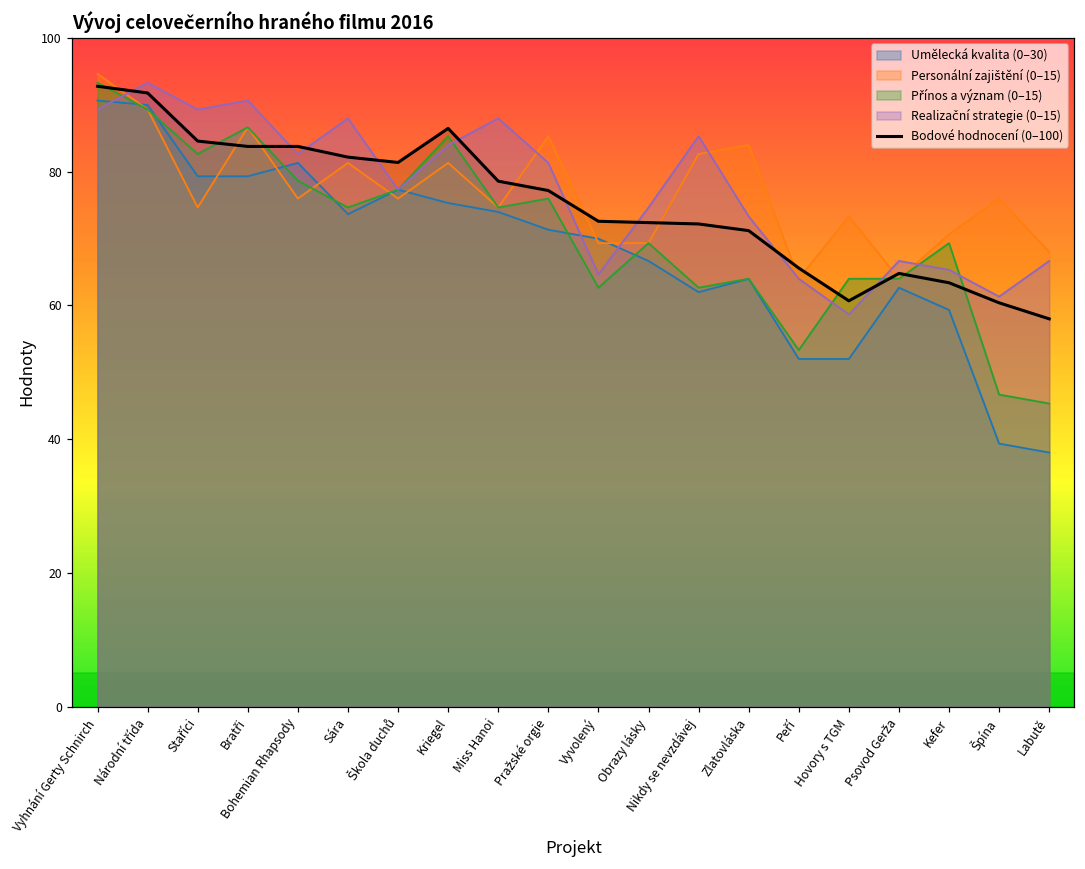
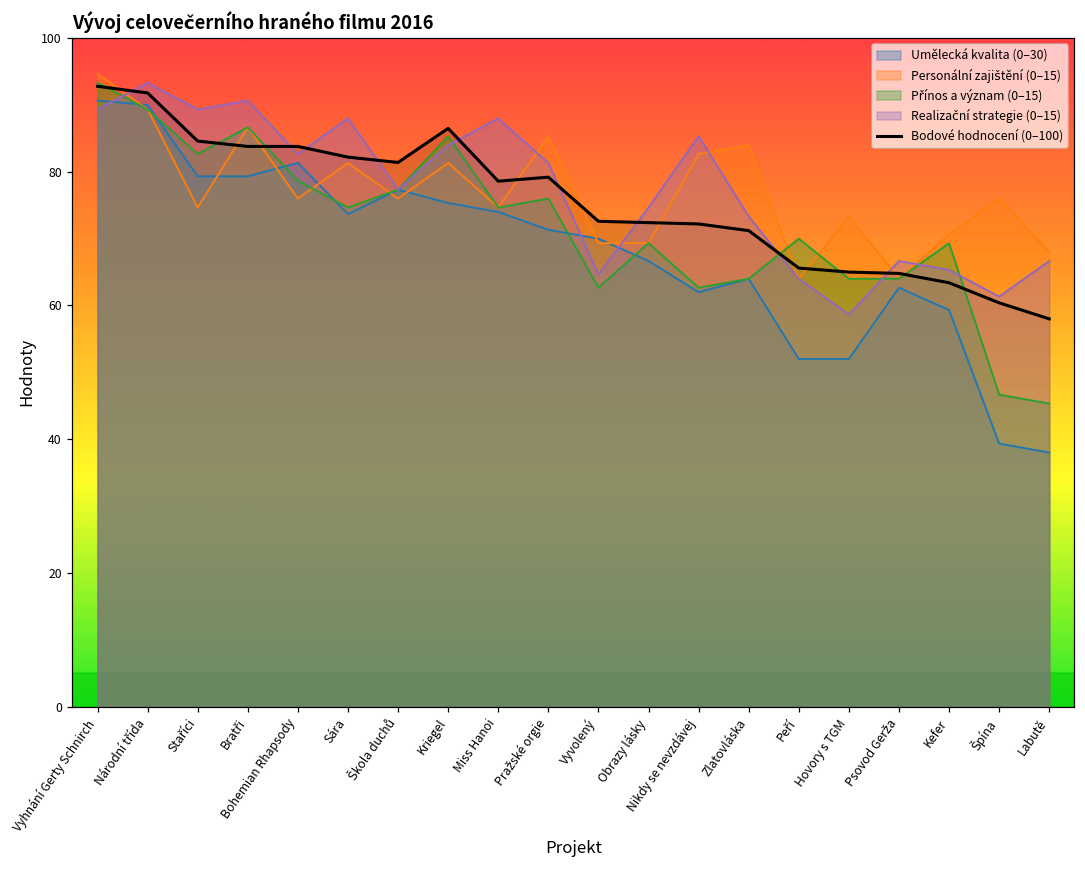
  {
    "Umělecká kvalita (0–30)": {
      "Vyhnání Gerty Schnirch": 91,
      "Národní třída": 90,
      "Staříci": 79,
      "Bratři": 79,
      "Bohemian Rhapsody": 81,
      "Sára": 74,
      "Kriegel": 75,
      "Miss Hanoi": 74,
      "Pražské orgie": 71,
      "Vyvolený": 70,
      "Obrazy lásky": 67,
      "Nikdy se nevzdávej": 62,
      "Peří": 52,
      "Hovory s TGM": 52,
      "Psovod Gerža": 63,
      "Kefer": 59,
      "Špína": 39,
      "Labutě": 38
    },
    "Personální zajištění (0–15)": {
      "Vyhnání Gerty Schnirch": 95,
      "Staříci": 75,
      "Bohemian Rhapsody": 76,
      "Sára": 81,
      "Škola duchů": 76,
      "Kriegel": 81,
      "Pražské orgie": 85,
      "Vyvolený": 69,
      "Nikdy se nevzdávej": 83,
      "Zlatovláska": 84,
      "Hovory s TGM": 73,
      "Kefer": 71,
      "Špína": 76,
      "Labutě": 68
    },
    "Přínos a význam (0–15)": {
      "Vyhnání Gerty Schnirch": 93,
      "Staříci": 83,
      "Bohemian Rhapsody": 79,
      "Sára": 75,
      "Kriegel": 85,
      "Pražské orgie": 76,
      "Vyvolený": 63,
      "Nikdy se nevzdávej": 63,
-     "Peří": 53,
+     "Peří": 70,
      "Hovory s TGM": 64,
      "Kefer": 69,
      "Špína": 47,
      "Labutě": 45
    },
    "Realizační strategie (0–15)": {
      "Vyhnání Gerty Schnirch": 89,
      "Národní třída": 93,
      "Staříci": 89,
      "Bratři": 91,
      "Bohemian Rhapsody": 83,
      "Sára": 88,
      "Kriegel": 84,
      "Miss Hanoi": 88,
      "Pražské orgie": 81,
      "Vyvolený": 65,
      "Obrazy lásky": 75,
      "Nikdy se nevzdávej": 85,
      "Zlatovláska": 73,
      "Hovory s TGM": 59,
      "Psovod Gerža": 67,
      "Kefer": 65,
      "Špína": 61,
      "Labutě": 67
    },
    "Bodové hodnocení (0–100)": {
      "Vyhnání Gerty Schnirch": 93,
      "Národní třída": 92,
      "Staříci": 85,
      "Bratři": 84,
      "Bohemian Rhapsody": 84,
      "Sára": 82,
      "Škola duchů": 81,
      "Kriegel": 87,
      "Miss Hanoi": 79,
-     "Pražské orgie": 77,
+     "Pražské orgie": 79,
      "Vyvolený": 73,
      "Obrazy lásky": 72,
      "Nikdy se nevzdávej": 72,
      "Zlatovláska": 71,
      "Peří": 66,
-     "Hovory s TGM": 61,
+     "Hovory s TGM": 65,
      "Psovod Gerža": 65,
      "Kefer": 63,
      "Špína": 60,
      "Labutě": 58
    }
  }
